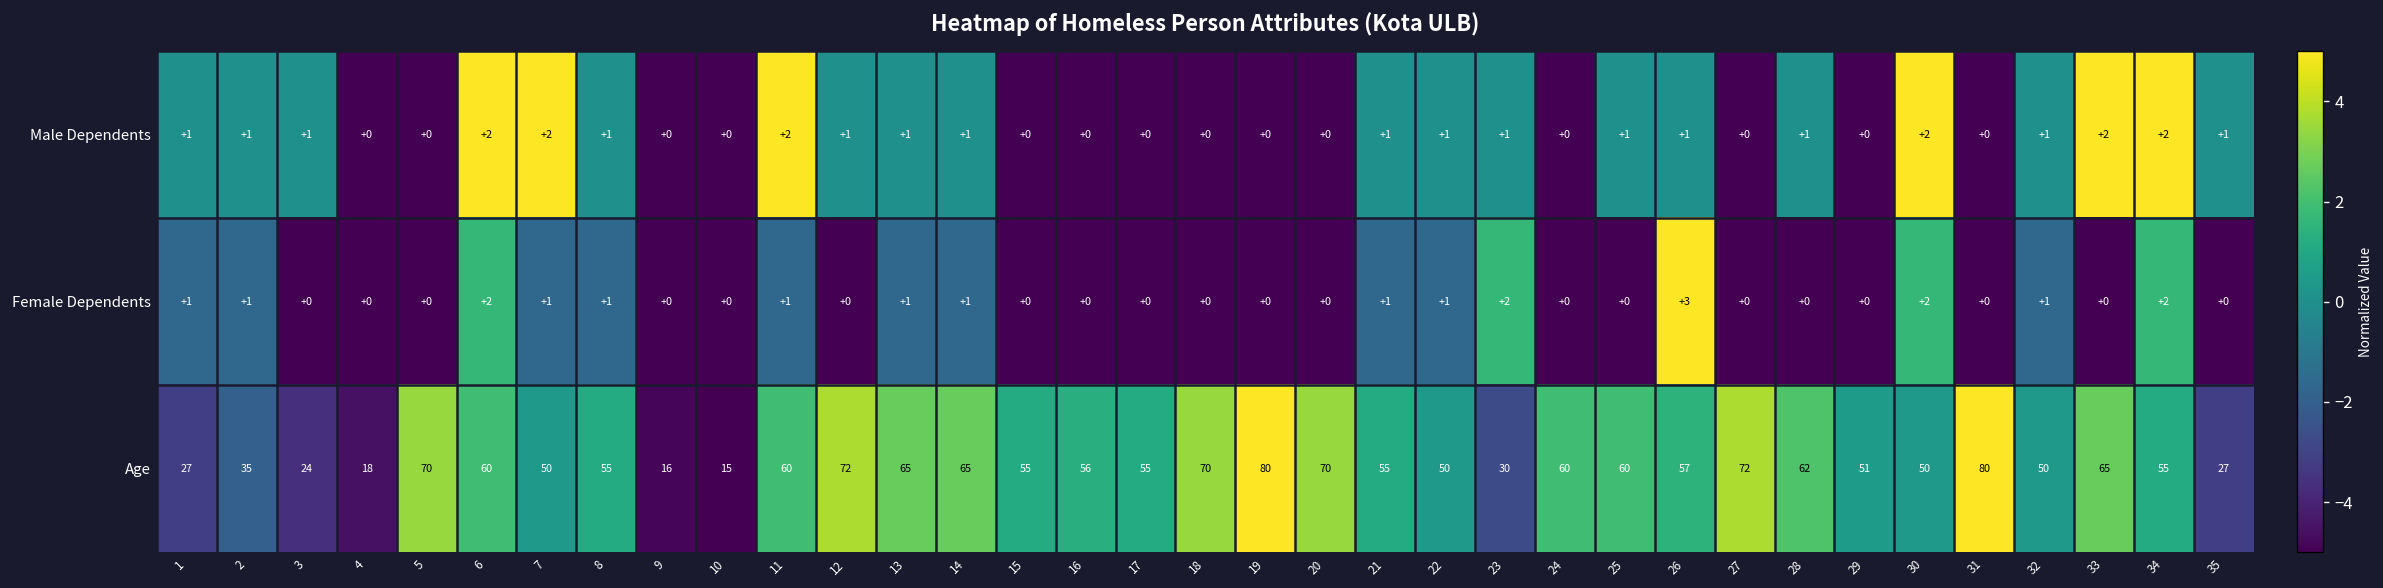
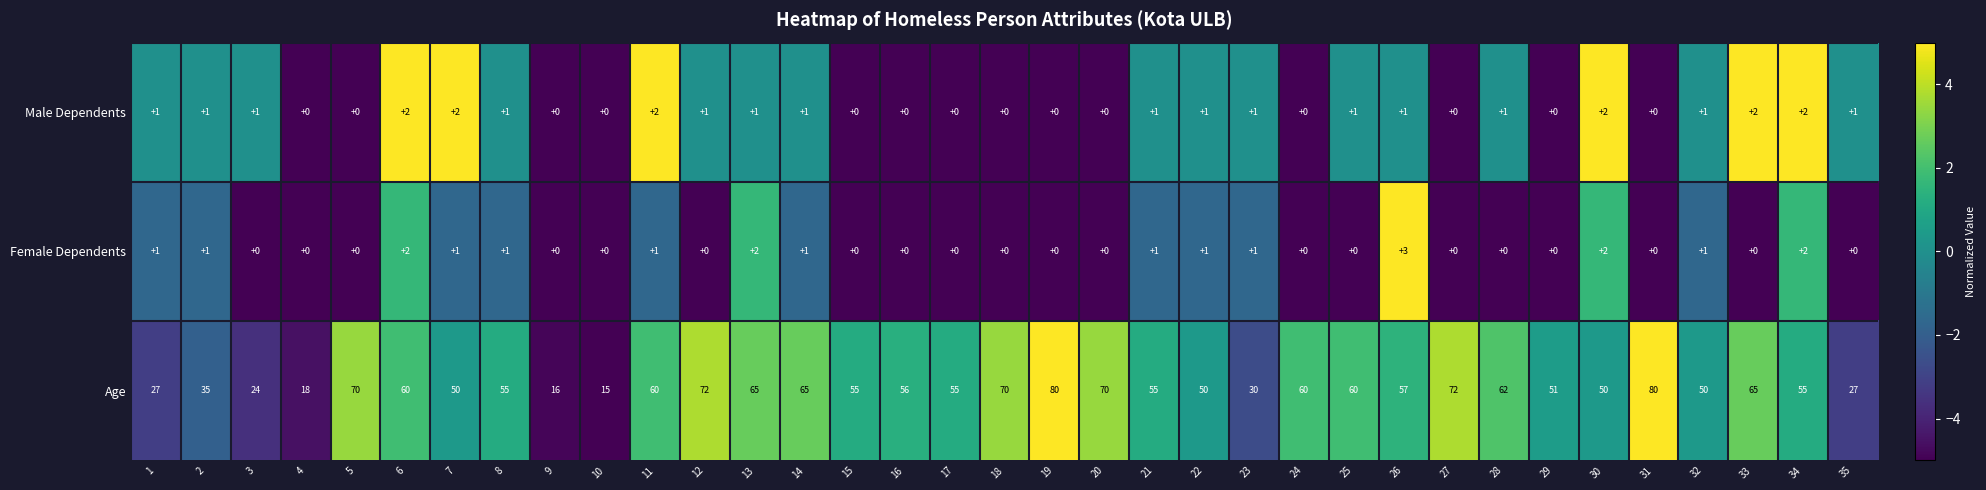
  {
    "Male Dependents": {
      "1": "+1",
      "2": "+1",
      "3": "+1",
      "4": "+0",
      "5": "+0",
      "6": "+2",
      "7": "+2",
      "8": "+1",
      "9": "+0",
      "10": "+0",
      "11": "+2",
      "12": "+1",
      "13": "+1",
      "14": "+1",
      "15": "+0",
      "16": "+0",
      "17": "+0",
      "18": "+0",
      "19": "+0",
      "20": "+0",
      "21": "+1",
      "22": "+1",
      "23": "+1",
      "24": "+0",
      "25": "+1",
      "26": "+1",
      "27": "+0",
      "28": "+1",
      "29": "+0",
      "30": "+2",
      "31": "+0",
      "32": "+1",
      "33": "+2",
      "34": "+2",
      "35": "+1"
    },
    "Female Dependents": {
      "1": "+1",
      "2": "+1",
      "3": "+0",
      "4": "+0",
      "5": "+0",
      "6": "+2",
      "7": "+1",
      "8": "+1",
      "9": "+0",
      "10": "+0",
      "11": "+1",
      "12": "+0",
-     "13": "+1",
+     "13": "+2",
      "14": "+1",
      "15": "+0",
      "16": "+0",
      "17": "+0",
      "18": "+0",
      "19": "+0",
      "20": "+0",
      "21": "+1",
      "22": "+1",
-     "23": "+2",
+     "23": "+1",
      "24": "+0",
      "25": "+0",
      "26": "+3",
      "27": "+0",
      "28": "+0",
      "29": "+0",
      "30": "+2",
      "31": "+0",
      "32": "+1",
      "33": "+0",
      "34": "+2",
      "35": "+0"
    },
    "Age": {
      "1": "27",
      "2": "35",
      "3": "24",
      "4": "18",
      "5": "70",
      "6": "60",
      "7": "50",
      "8": "55",
      "9": "16",
      "10": "15",
      "11": "60",
      "12": "72",
      "13": "65",
      "14": "65",
      "15": "55",
      "16": "56",
      "17": "55",
      "18": "70",
      "19": "80",
      "20": "70",
      "21": "55",
      "22": "50",
      "23": "30",
      "24": "60",
      "25": "60",
      "26": "57",
      "27": "72",
      "28": "62",
      "29": "51",
      "30": "50",
      "31": "80",
      "32": "50",
      "33": "65",
      "34": "55",
      "35": "27"
    }
  }
